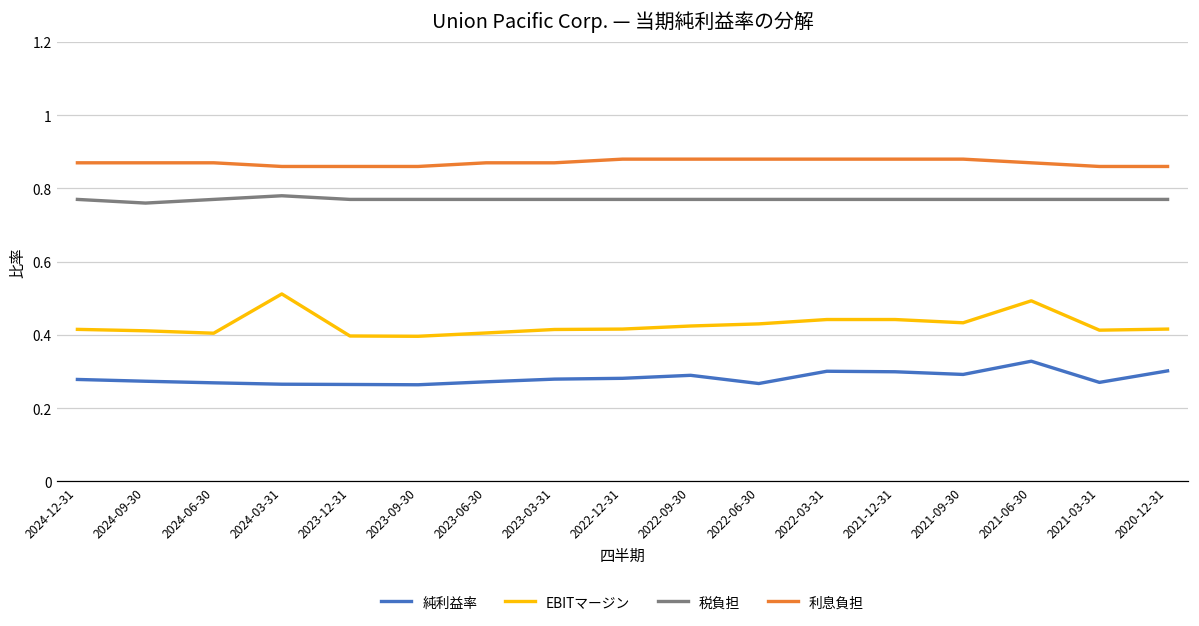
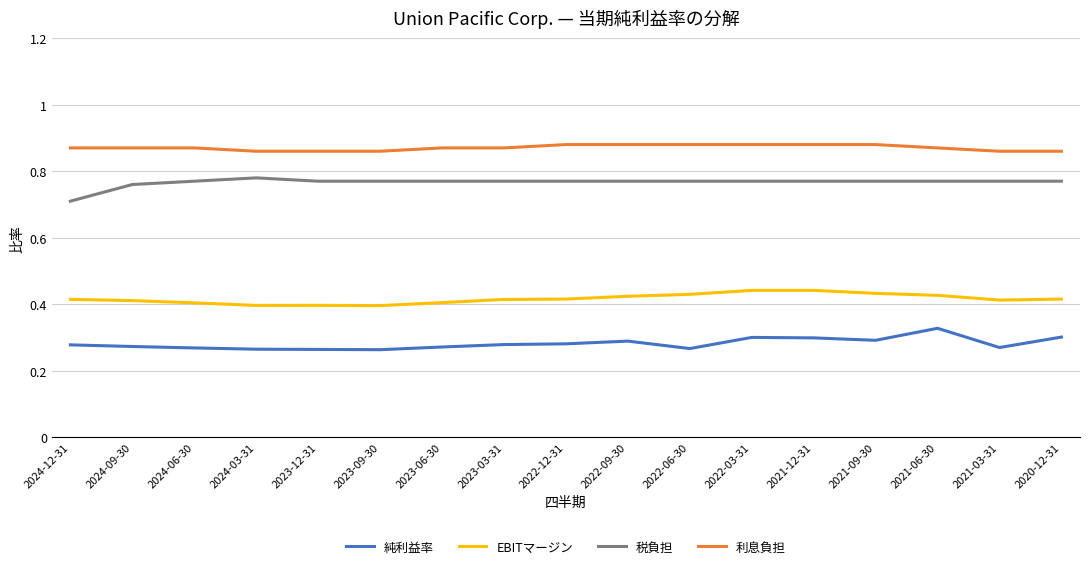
  {
    "純利益率": {
      "2024-12-31": 0.28,
      "2024-09-30": 0.27,
      "2024-06-30": 0.27,
      "2024-03-31": 0.27,
      "2023-12-31": 0.26,
      "2023-09-30": 0.26,
      "2023-06-30": 0.27,
      "2023-03-31": 0.28,
      "2022-12-31": 0.28,
      "2022-09-30": 0.29,
      "2022-06-30": 0.27,
      "2022-03-31": 0.30,
      "2021-12-31": 0.30,
      "2021-09-30": 0.29,
      "2021-06-30": 0.33,
      "2021-03-31": 0.27,
      "2020-12-31": 0.30
    },
    "EBITマージン": {
      "2024-12-31": 0.42,
      "2024-09-30": 0.41,
      "2024-06-30": 0.40,
-     "2024-03-31": 0.51,
+     "2024-03-31": 0.40,
      "2023-12-31": 0.40,
      "2023-09-30": 0.40,
      "2023-06-30": 0.41,
      "2023-03-31": 0.41,
      "2022-12-31": 0.42,
      "2022-09-30": 0.42,
      "2022-06-30": 0.43,
      "2022-03-31": 0.44,
      "2021-12-31": 0.44,
      "2021-09-30": 0.43,
-     "2021-06-30": 0.49,
+     "2021-06-30": 0.43,
      "2021-03-31": 0.41,
      "2020-12-31": 0.42
    },
    "税負担": {
-     "2024-12-31": 0.77,
+     "2024-12-31": 0.71,
      "2024-09-30": 0.76,
      "2024-06-30": 0.77,
      "2024-03-31": 0.78,
      "2023-12-31": 0.77,
      "2023-09-30": 0.77,
      "2023-06-30": 0.77,
      "2023-03-31": 0.77,
      "2022-12-31": 0.77,
      "2022-09-30": 0.77,
      "2022-06-30": 0.77,
      "2022-03-31": 0.77,
      "2021-12-31": 0.77,
      "2021-09-30": 0.77,
      "2021-06-30": 0.77,
      "2021-03-31": 0.77,
      "2020-12-31": 0.77
    },
    "利息負担": {
      "2024-12-31": 0.87,
      "2024-09-30": 0.87,
      "2024-06-30": 0.87,
      "2024-03-31": 0.86,
      "2023-12-31": 0.86,
      "2023-09-30": 0.86,
      "2023-06-30": 0.87,
      "2023-03-31": 0.87,
      "2022-12-31": 0.88,
      "2022-09-30": 0.88,
      "2022-06-30": 0.88,
      "2022-03-31": 0.88,
      "2021-12-31": 0.88,
      "2021-09-30": 0.88,
      "2021-06-30": 0.87,
      "2021-03-31": 0.86,
      "2020-12-31": 0.86
    }
  }
